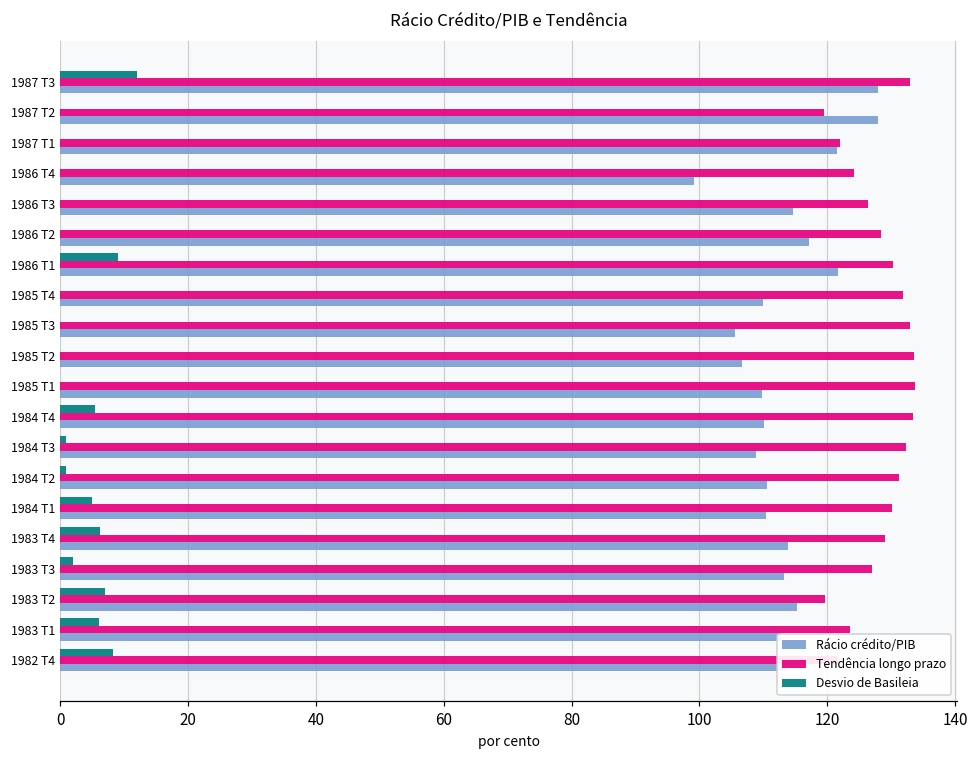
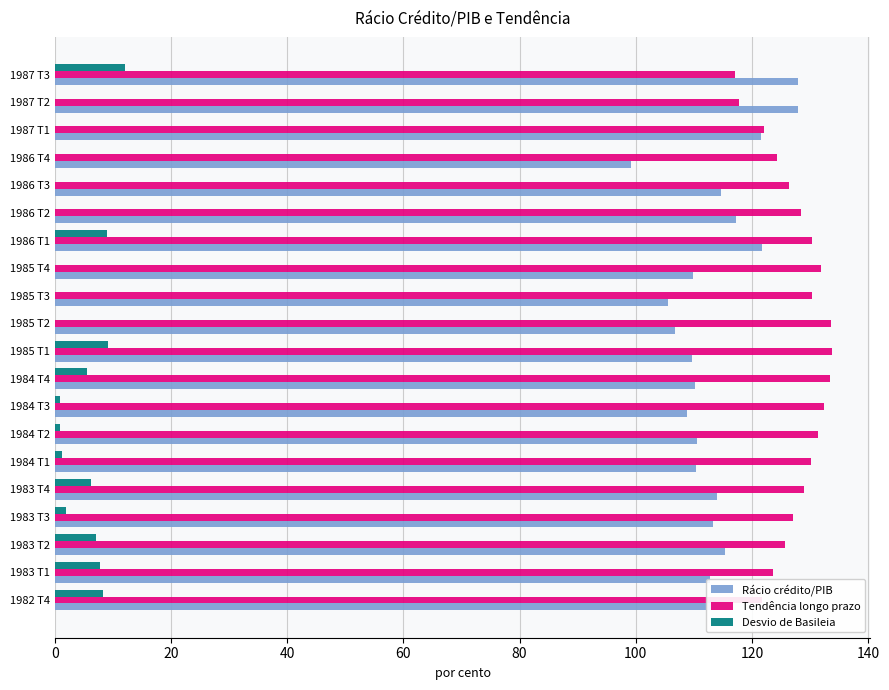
  {
    "Rácio crédito/PIB": {
      "1987 T3": 128,
      "1987 T2": 128,
      "1987 T1": 122,
      "1986 T4": 99,
      "1986 T3": 115,
      "1986 T2": 117,
      "1986 T1": 122,
      "1985 T4": 110,
      "1985 T3": 106,
      "1985 T2": 107,
      "1985 T1": 110,
      "1984 T4": 110,
      "1984 T3": 109,
      "1984 T2": 111,
      "1984 T1": 110,
      "1983 T4": 114,
      "1983 T3": 113,
      "1983 T2": 115
    },
    "Tendência longo prazo": {
-     "1987 T3": 133,
-     "1987 T2": 120,
+     "1987 T3": 117,
+     "1987 T2": 118,
      "1987 T1": 122,
      "1986 T4": 124,
      "1986 T3": 126,
      "1986 T2": 129,
      "1986 T1": 130,
      "1985 T4": 132,
-     "1985 T3": 133,
+     "1985 T3": 130,
      "1985 T2": 134,
      "1985 T1": 134,
      "1984 T4": 133,
      "1984 T3": 132,
      "1984 T2": 131,
      "1984 T1": 130,
      "1983 T4": 129,
      "1983 T3": 127,
-     "1983 T2": 120,
+     "1983 T2": 126,
      "1983 T1": 124
    },
    "Desvio de Basileia": {
      "1987 T3": 12,
      "1987 T2": 0,
      "1987 T1": 0,
      "1986 T4": 0,
      "1986 T3": 0,
      "1986 T2": 0,
      "1986 T1": 9,
      "1985 T4": 0,
      "1985 T3": 0,
      "1985 T2": 0,
-     "1985 T1": 0,
+     "1985 T1": 9,
      "1984 T4": 5,
      "1984 T3": 1,
      "1984 T2": 1,
-     "1984 T1": 5,
+     "1984 T1": 1,
      "1983 T4": 6,
      "1983 T3": 2,
      "1983 T2": 7,
-     "1983 T1": 6,
+     "1983 T1": 8,
      "1982 T4": 8
    }
  }
